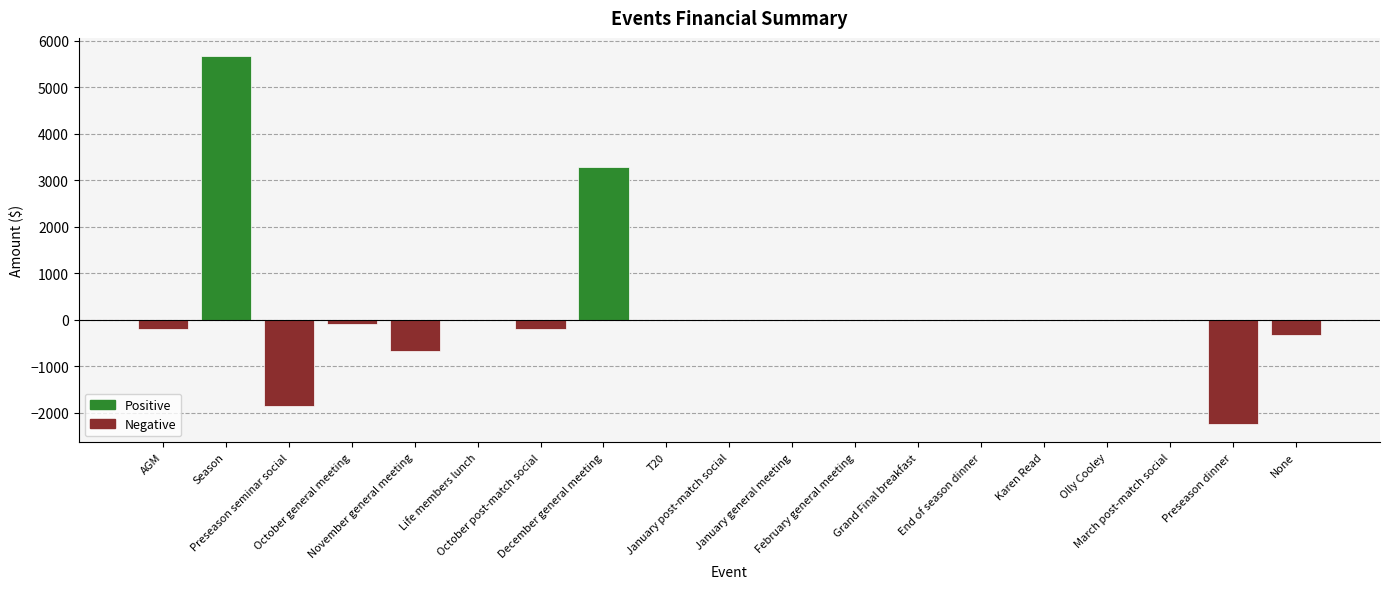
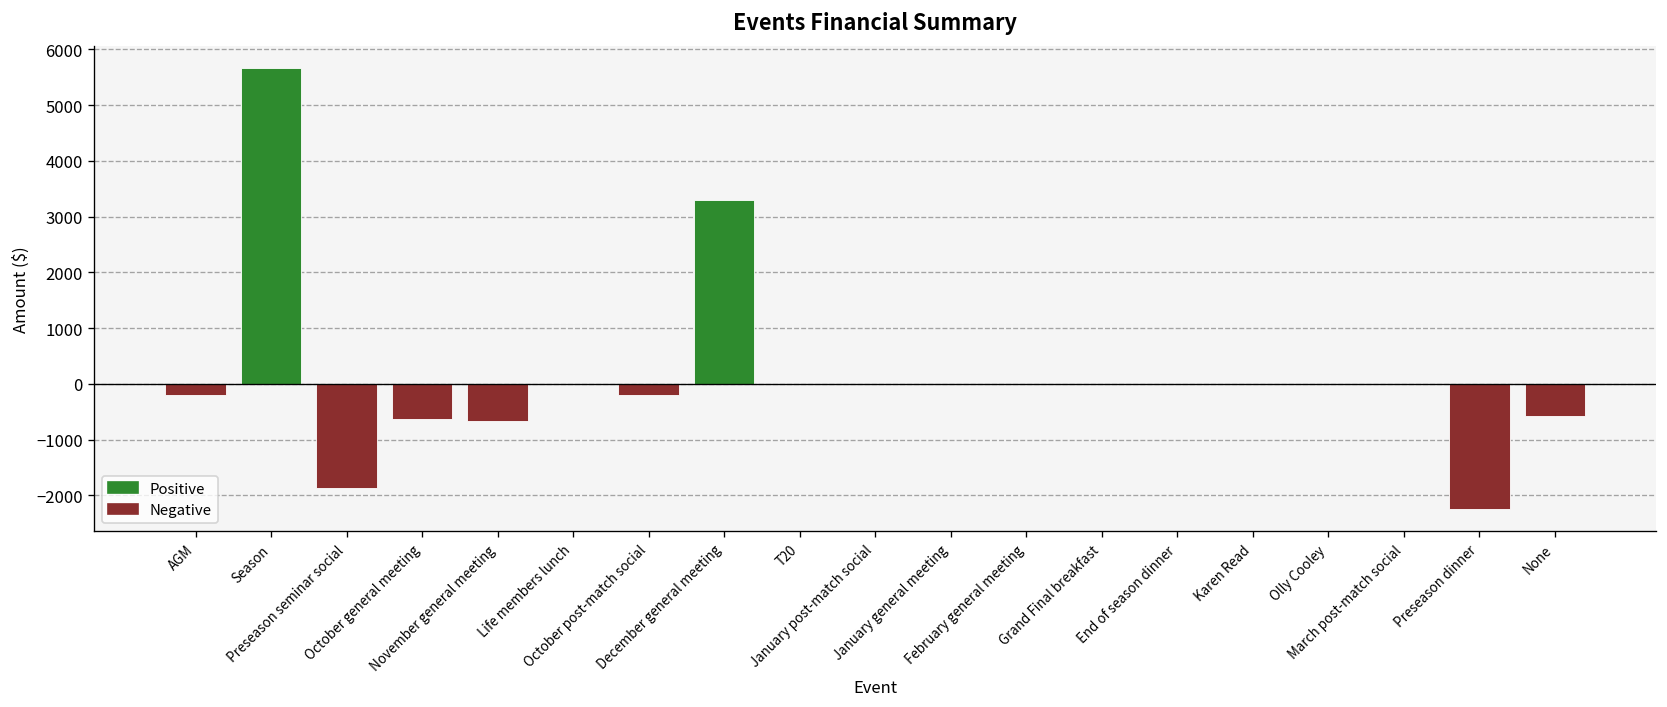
  {
    "AGM": -200,
    "Season": 5700,
    "Preseason seminar social": -1900,
-   "October general meeting": -100,
+   "October general meeting": -600,
    "November general meeting": -700,
    "Life members lunch": 0,
    "October post-match social": -200,
    "December general meeting": 3300,
    "T20": 0,
    "January post-match social": 0,
    "January general meeting": 0,
    "February general meeting": 0,
    "Grand Final breakfast": 0,
    "End of season dinner": 0,
    "Karen Read": 0,
    "Olly Cooley": 0,
    "March post-match social": 0,
    "Preseason dinner": -2200,
-   "None": -300
+   "None": -600
  }
